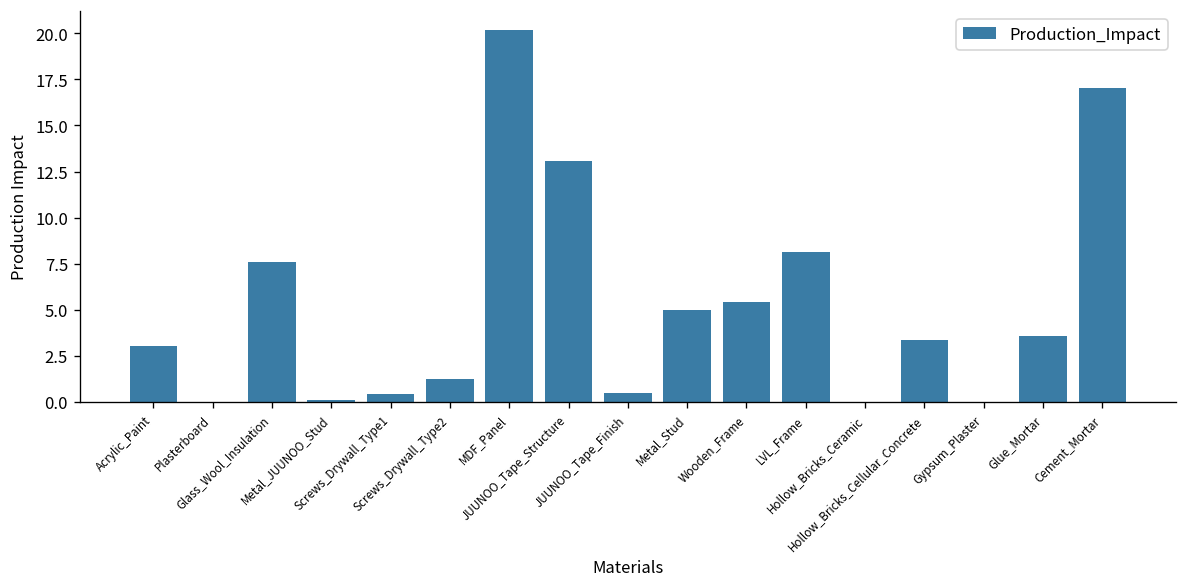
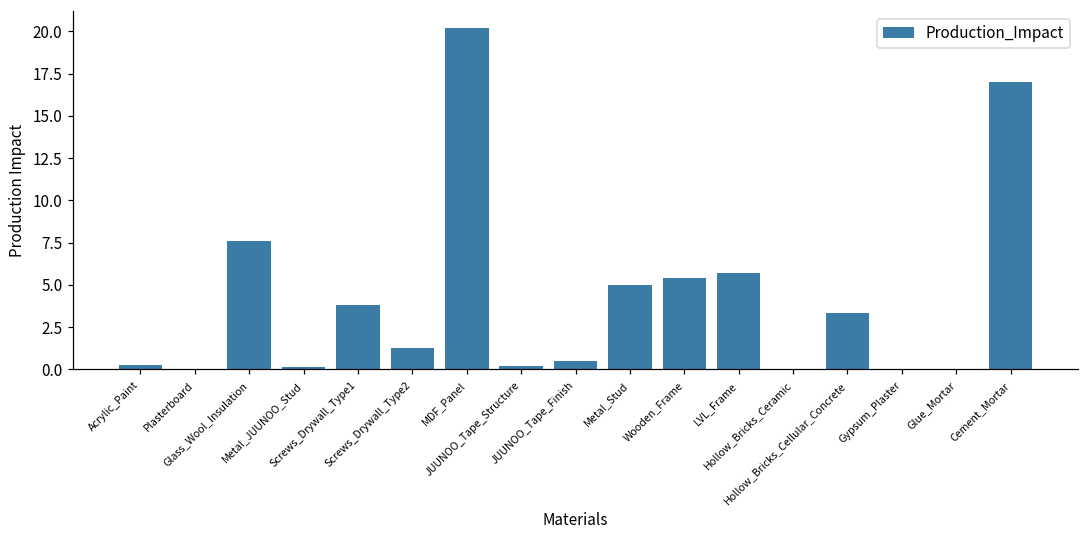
  {
-   "Acrylic_Paint": 3.0,
+   "Acrylic_Paint": 0.2,
    "Glass_Wool_Insulation": 7.6,
-   "Screws_Drywall_Type1": 0.4,
+   "Screws_Drywall_Type1": 3.8,
    "Screws_Drywall_Type2": 1.2,
    "MDF_Panel": 20.2,
-   "JUUNOO_Tape_Structure": 13.1,
+   "JUUNOO_Tape_Structure": 0.2,
    "JUUNOO_Tape_Finish": 0.5,
    "Metal_Stud": 5.0,
    "Wooden_Frame": 5.4,
-   "LVL_Frame": 8.1,
+   "LVL_Frame": 5.7,
    "Hollow_Bricks_Cellular_Concrete": 3.4,
-   "Glue_Mortar": 3.6,
+   "Glue_Mortar": 0.0,
    "Cement_Mortar": 17.0
  }
